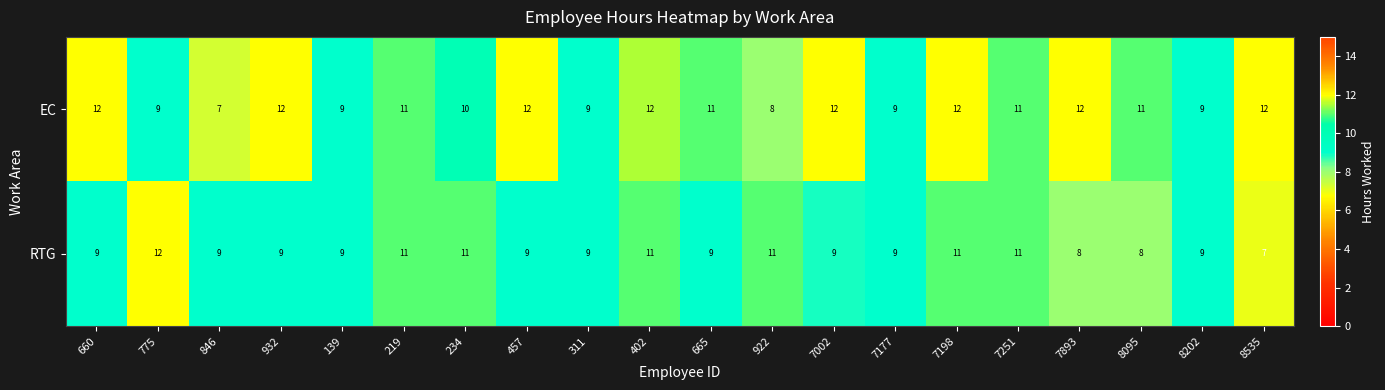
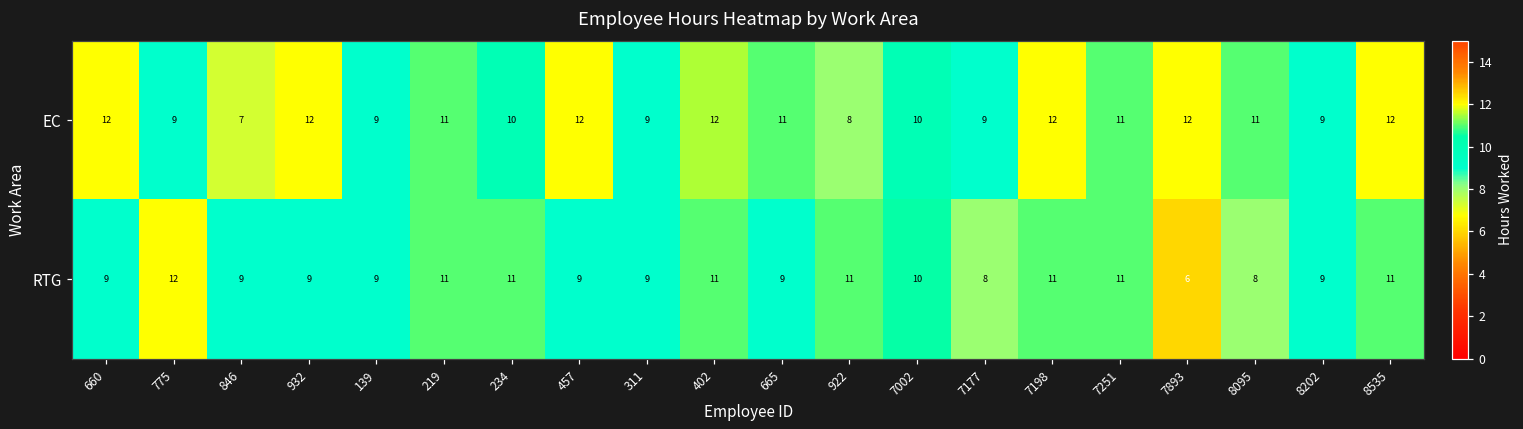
  {
    "EC": {
      "660": 12,
      "775": 9,
      "846": 7,
      "932": 12,
      "139": 9,
      "219": 11,
      "234": 10,
      "457": 12,
      "311": 9,
      "402": 12,
      "665": 11,
      "922": 8,
-     "7002": 12,
+     "7002": 10,
      "7177": 9,
      "7198": 12,
      "7251": 11,
      "7893": 12,
      "8095": 11,
      "8202": 9,
      "8535": 12
    },
    "RTG": {
      "660": 9,
      "775": 12,
      "846": 9,
      "932": 9,
      "139": 9,
      "219": 11,
      "234": 11,
      "457": 9,
      "311": 9,
      "402": 11,
      "665": 9,
      "922": 11,
-     "7002": 9,
-     "7177": 9,
+     "7002": 10,
+     "7177": 8,
      "7198": 11,
      "7251": 11,
-     "7893": 8,
+     "7893": 6,
      "8095": 8,
      "8202": 9,
-     "8535": 7
+     "8535": 11
    }
  }
